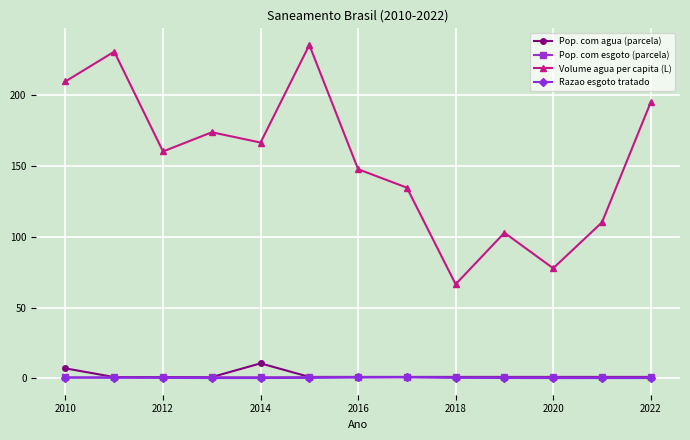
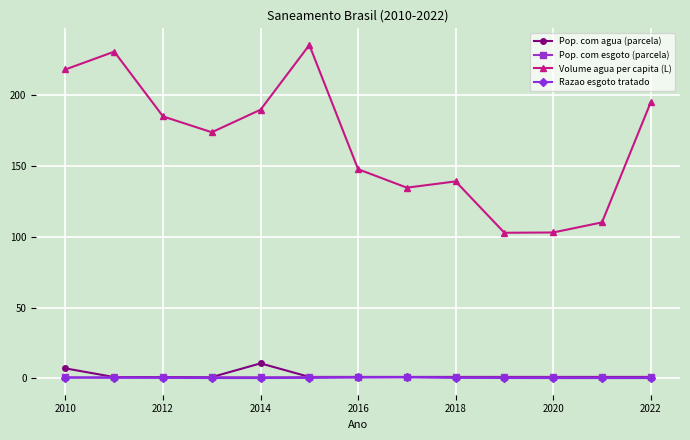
  {
    "Pop. com agua (parcela)": {
      "2010": 7,
      "2014": 11
    },
    "Volume agua per capita (L)": {
-     "2010": 210,
-     "2012": 160,
-     "2014": 167,
+     "2010": 218,
+     "2012": 185,
+     "2014": 190,
      "2016": 148,
-     "2018": 67,
-     "2020": 78,
+     "2018": 139,
+     "2020": 103,
      "2022": 195
    }
  }
